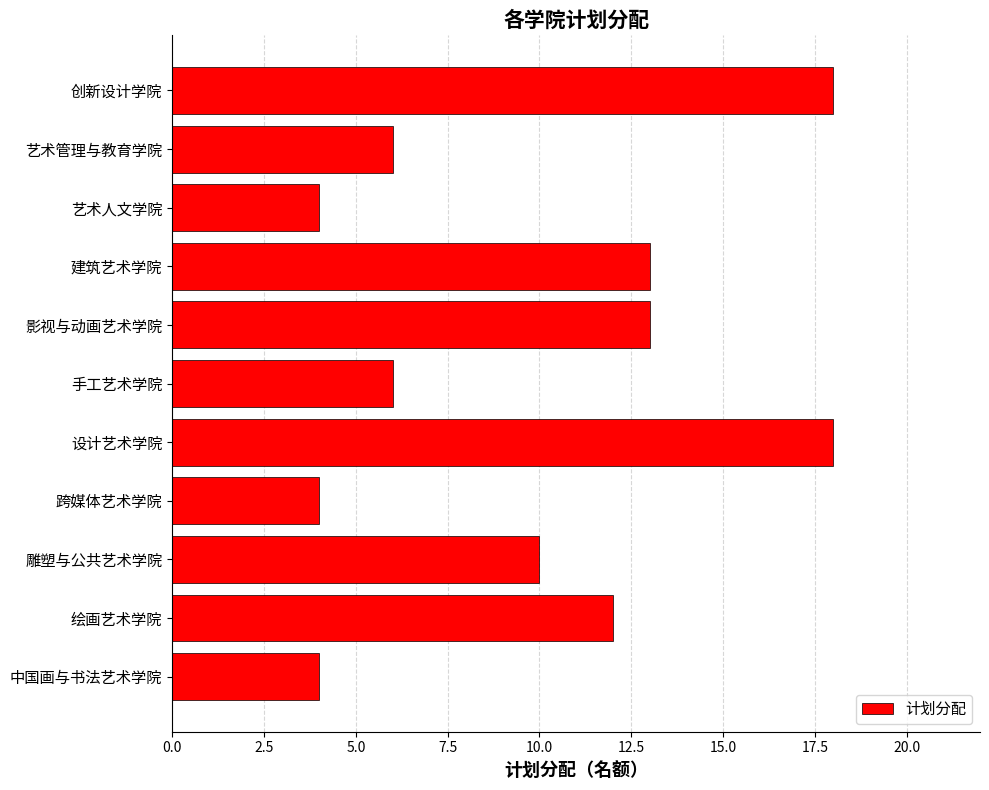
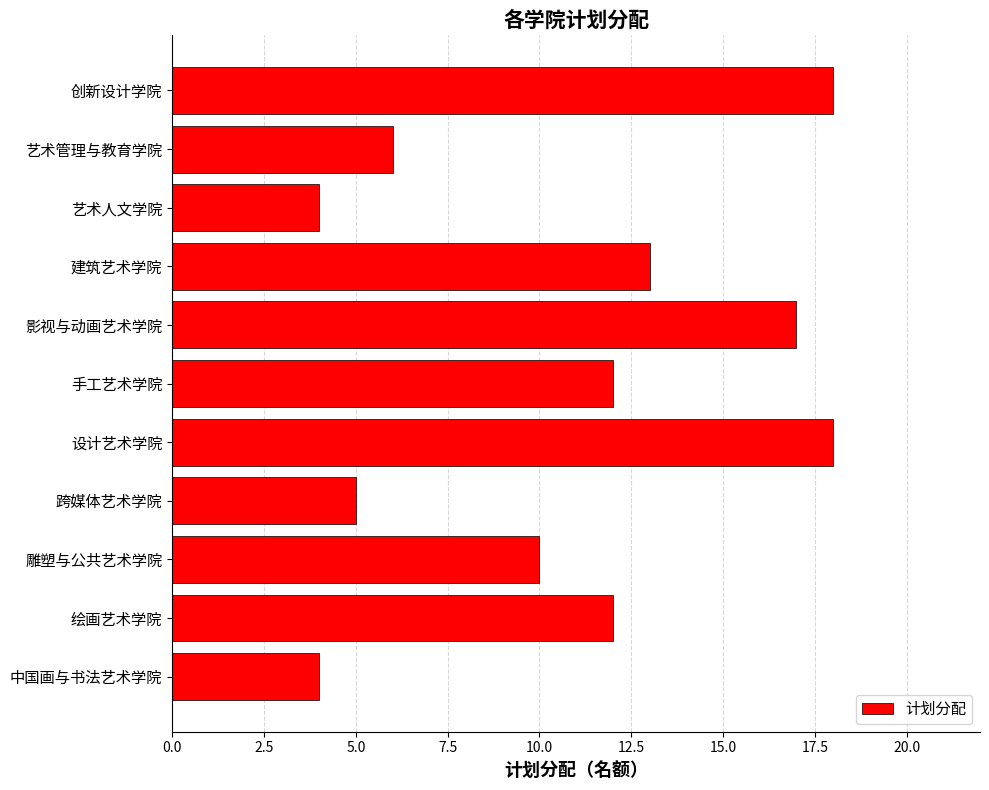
  {
    "创新设计学院": 18,
    "艺术管理与教育学院": 6,
    "艺术人文学院": 4,
    "建筑艺术学院": 13,
-   "影视与动画艺术学院": 13,
-   "手工艺术学院": 6,
+   "影视与动画艺术学院": 17,
+   "手工艺术学院": 12,
    "设计艺术学院": 18,
-   "跨媒体艺术学院": 4,
+   "跨媒体艺术学院": 5,
    "雕塑与公共艺术学院": 10,
    "绘画艺术学院": 12,
    "中国画与书法艺术学院": 4
  }
